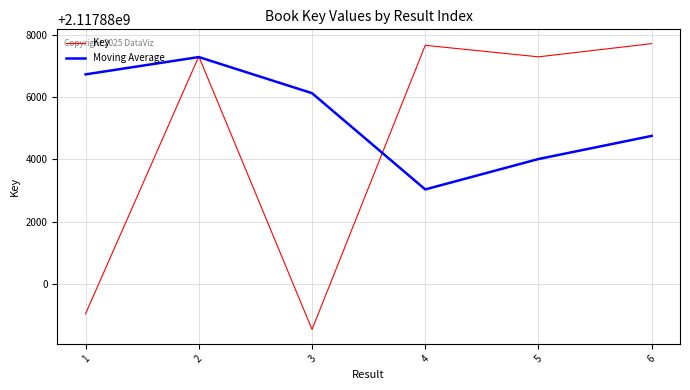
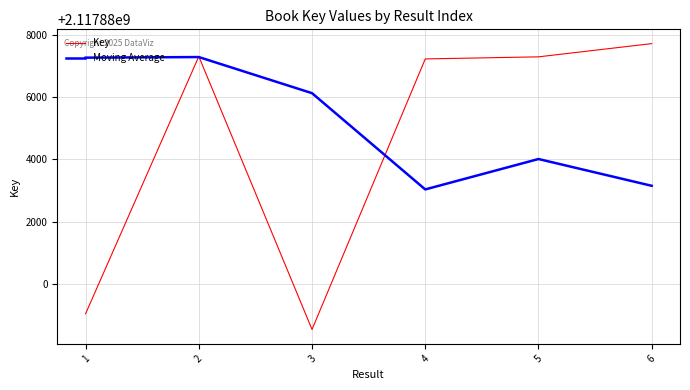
  {
    "Key": {
      "1": 2117879100,
      "3": 2117878600,
-     "4": 2117887700,
+     "4": 2117887200,
      "5": 2117887300,
      "6": 2117887700
    },
    "Moving Average": {
-     "1": 2117886700,
+     "1": 2117887300,
      "3": 2117886100,
      "4": 2117883000,
      "5": 2117884000,
-     "6": 2117884800
+     "6": 2117883200
    }
  }
